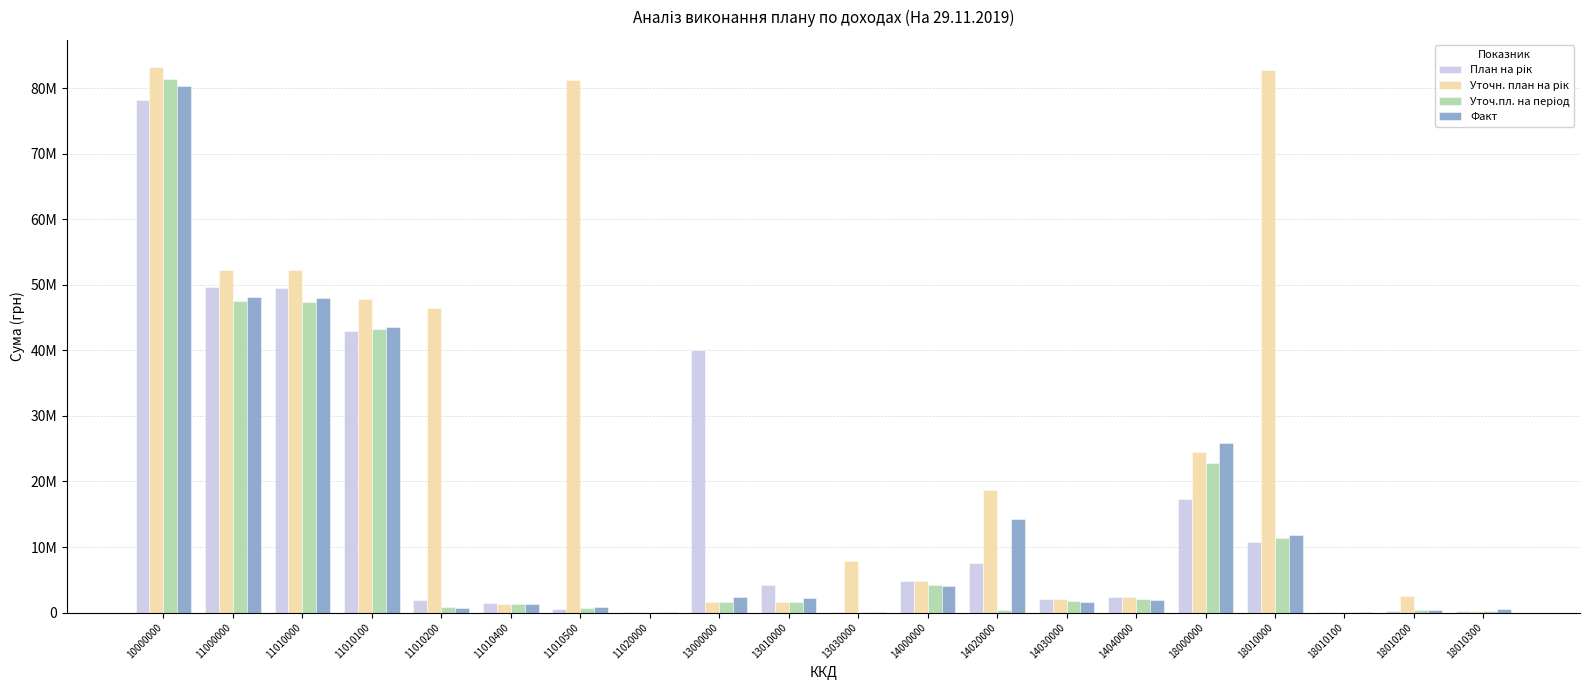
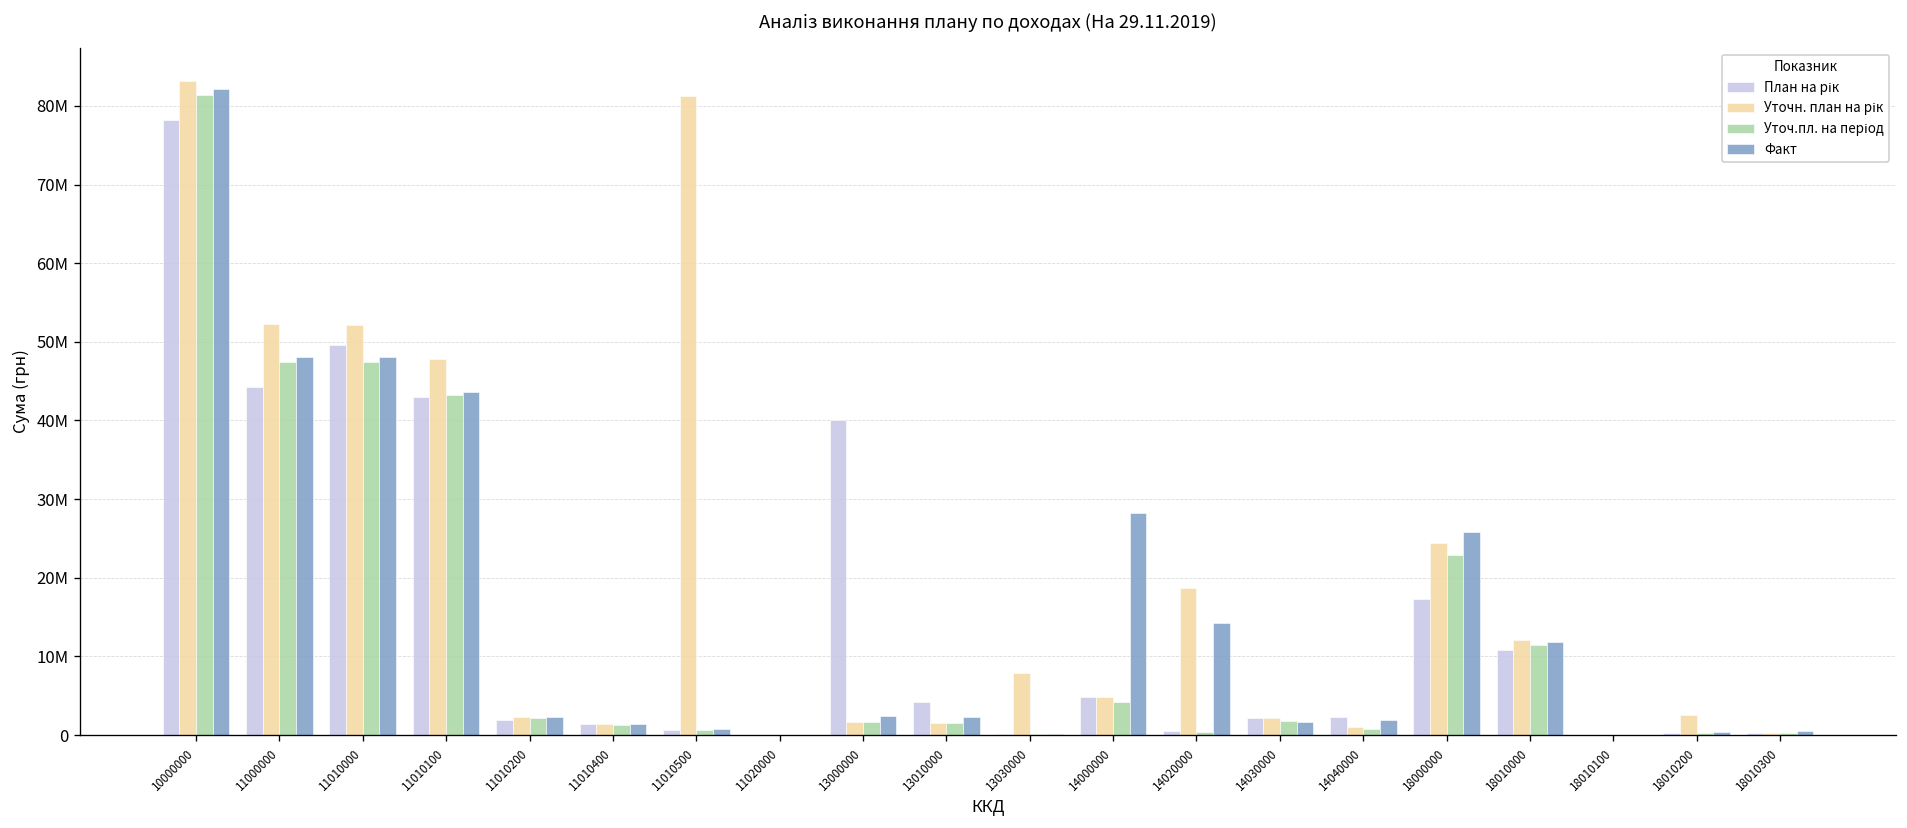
  {
    "План на рік": {
      "10000000": 78000000,
-     "11000000": 50000000,
+     "11000000": 44000000,
      "11010000": 50000000,
      "11010100": 43000000,
      "11010200": 2000000,
      "11010400": 1000000,
      "11010500": 1000000,
      "13000000": 40000000,
      "13010000": 4000000,
      "14000000": 5000000,
-     "14020000": 8000000,
+     "14020000": 0,
      "14030000": 2000000,
      "14040000": 2000000,
      "18000000": 17000000,
      "18010000": 11000000
    },
    "Уточн. план на рік": {
      "10000000": 83000000,
      "11000000": 52000000,
      "11010000": 52000000,
      "11010100": 48000000,
-     "11010200": 47000000,
+     "11010200": 2000000,
      "11010400": 1000000,
      "11010500": 81000000,
      "13000000": 2000000,
      "13010000": 2000000,
      "13030000": 8000000,
      "14000000": 5000000,
      "14020000": 19000000,
      "14030000": 2000000,
-     "14040000": 2000000,
+     "14040000": 1000000,
      "18000000": 24000000,
-     "18010000": 83000000,
+     "18010000": 12000000,
      "18010200": 3000000
    },
    "Уточ.пл. на період": {
      "10000000": 81000000,
      "11000000": 47000000,
      "11010000": 47000000,
      "11010100": 43000000,
-     "11010200": 1000000,
+     "11010200": 2000000,
      "11010400": 1000000,
      "11010500": 1000000,
      "13000000": 2000000,
      "13010000": 2000000,
      "14000000": 4000000,
      "14020000": 0,
      "14030000": 2000000,
-     "14040000": 2000000,
+     "14040000": 1000000,
      "18000000": 23000000,
      "18010000": 11000000
    },
    "Факт": {
-     "10000000": 80000000,
+     "10000000": 82000000,
      "11000000": 48000000,
      "11010000": 48000000,
      "11010100": 44000000,
-     "11010200": 1000000,
+     "11010200": 2000000,
      "11010400": 1000000,
      "11010500": 1000000,
      "13000000": 2000000,
      "13010000": 2000000,
-     "14000000": 4000000,
+     "14000000": 28000000,
      "14020000": 14000000,
      "14030000": 2000000,
      "14040000": 2000000,
      "18000000": 26000000,
      "18010000": 12000000,
      "18010300": 0
    }
  }
